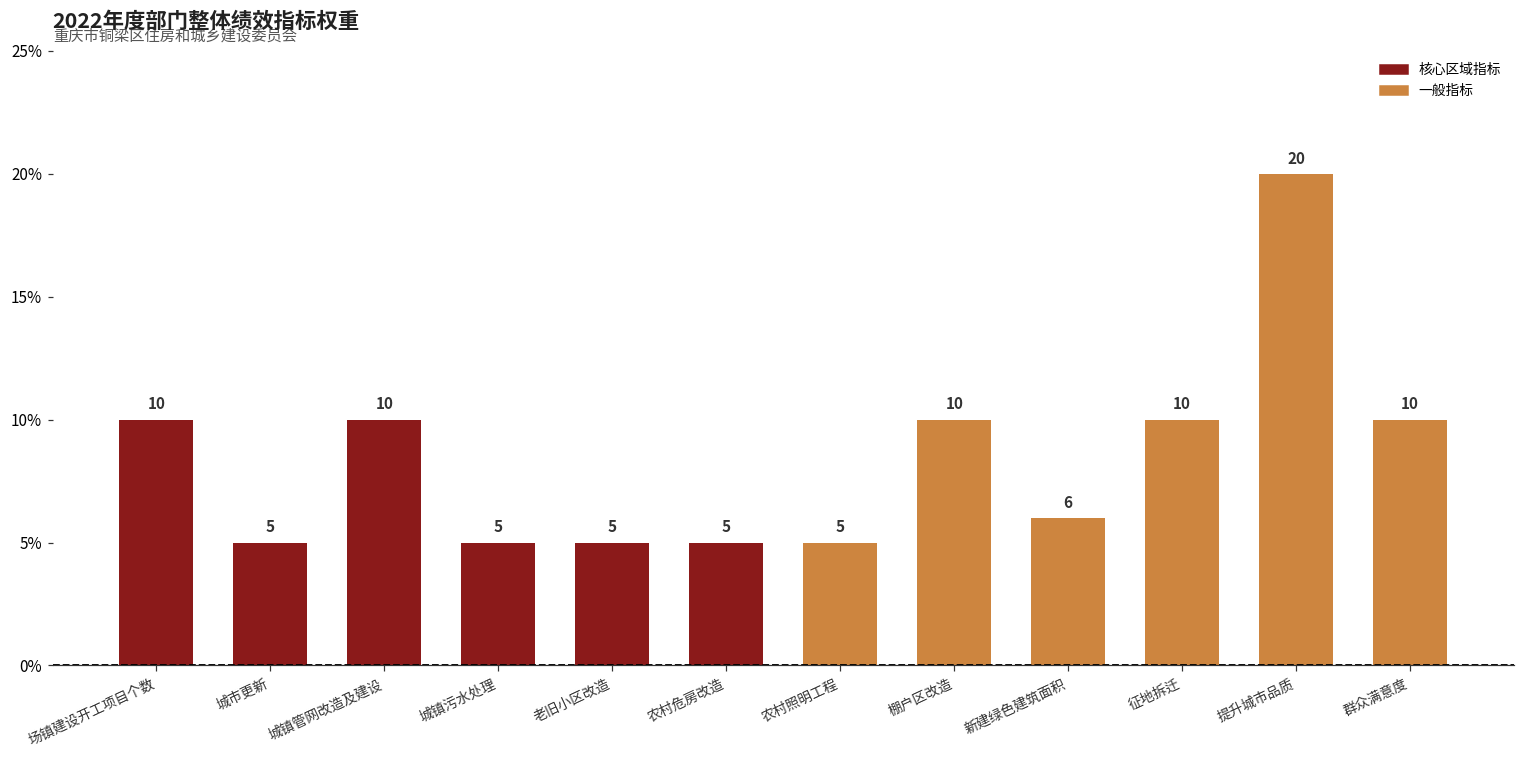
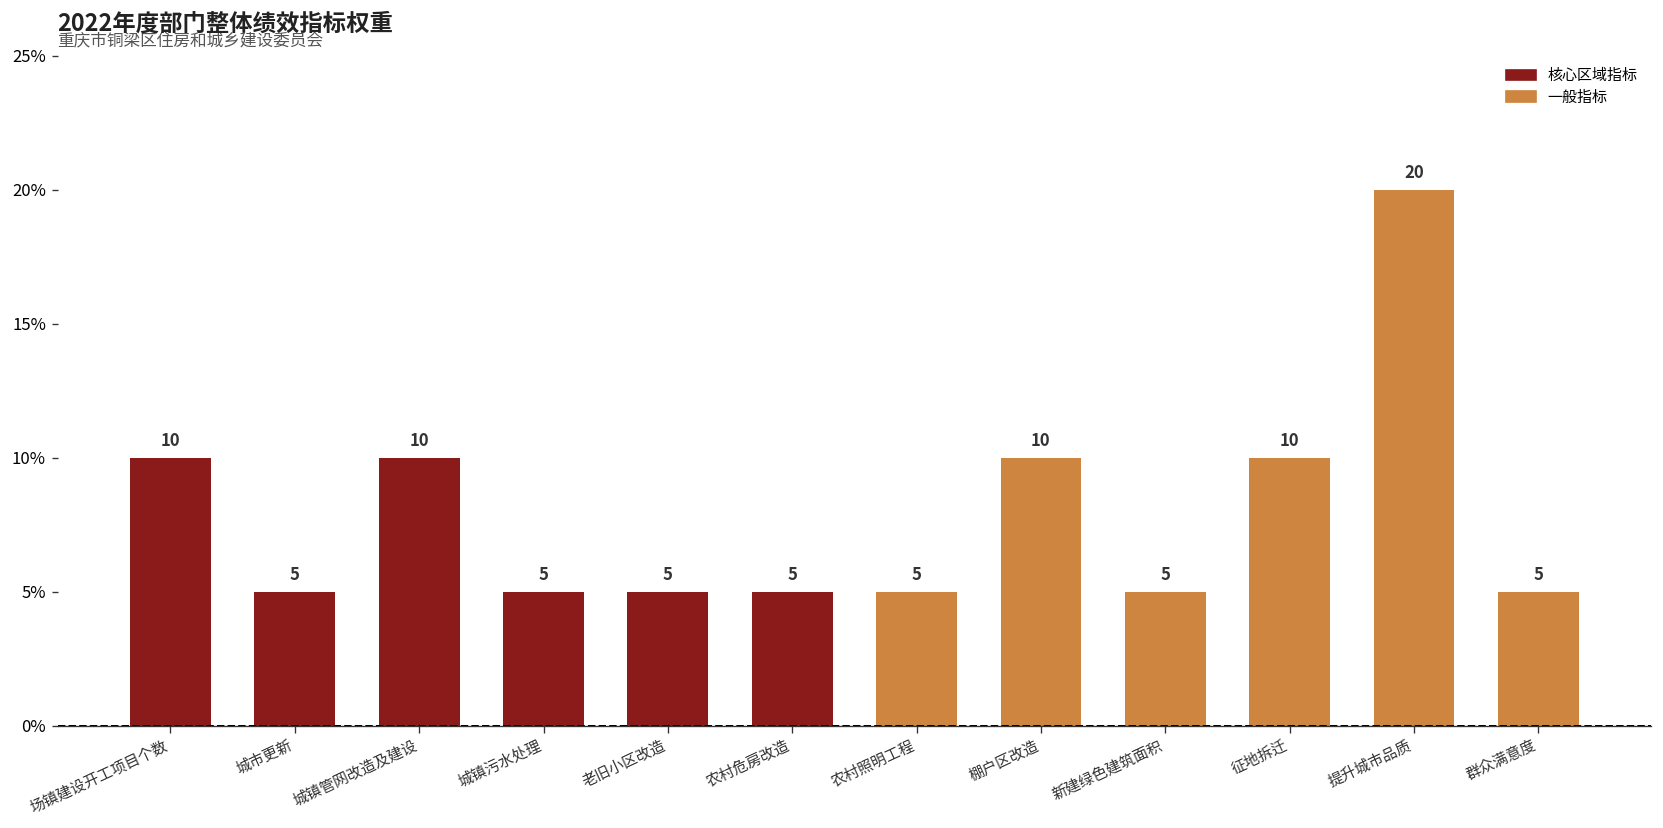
  {
    "场镇建设开工项目个数": 10,
    "城市更新": 5,
    "城镇管网改造及建设": 10,
    "城镇污水处理": 5,
    "老旧小区改造": 5,
    "农村危房改造": 5,
    "农村照明工程": 5,
    "棚户区改造": 10,
-   "新建绿色建筑面积": 6,
+   "新建绿色建筑面积": 5,
    "征地拆迁": 10,
    "提升城市品质": 20,
-   "群众满意度": 10
+   "群众满意度": 5
  }
